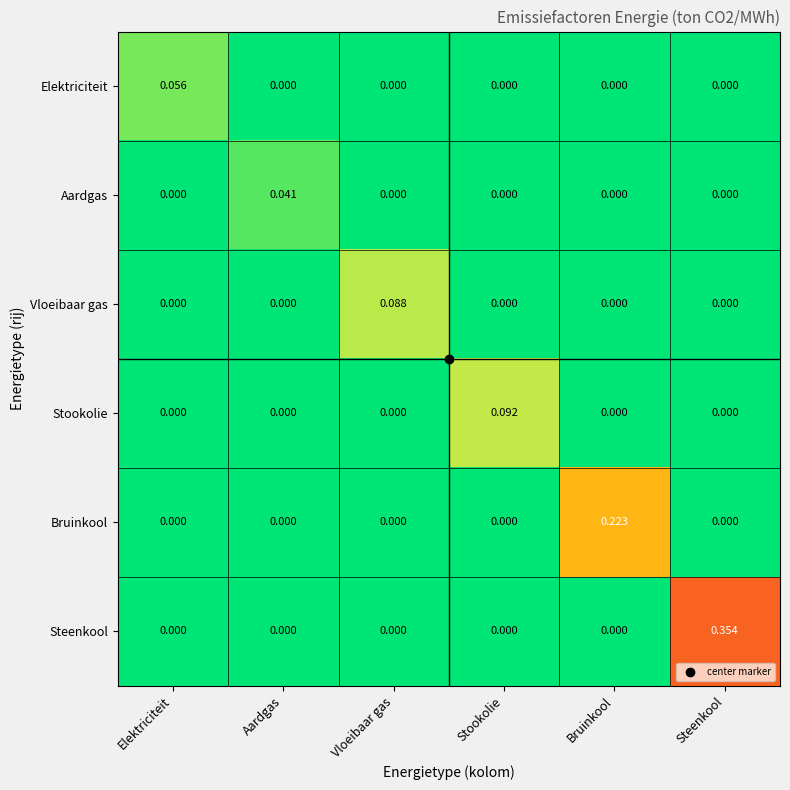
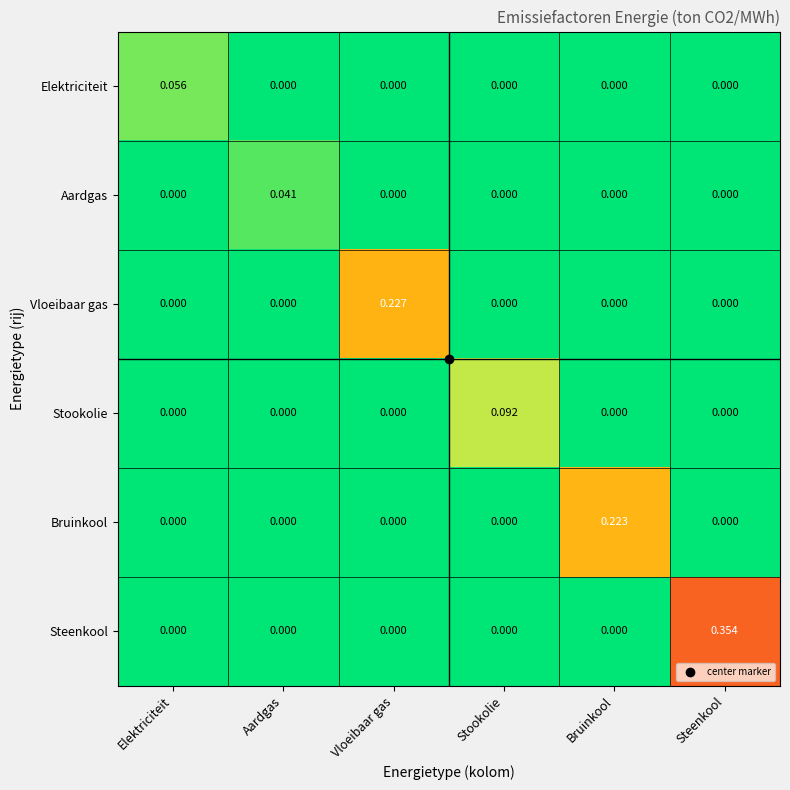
  {
    "Elektriciteit": {
      "Elektriciteit": 0.056,
      "Aardgas": 0.000,
      "Vloeibaar gas": 0.000,
      "Stookolie": 0.000,
      "Bruinkool": 0.000,
      "Steenkool": 0.000
    },
    "Aardgas": {
      "Elektriciteit": 0.000,
      "Aardgas": 0.041,
      "Vloeibaar gas": 0.000,
      "Stookolie": 0.000,
      "Bruinkool": 0.000,
      "Steenkool": 0.000
    },
    "Vloeibaar gas": {
      "Elektriciteit": 0.000,
      "Aardgas": 0.000,
-     "Vloeibaar gas": 0.088,
+     "Vloeibaar gas": 0.227,
      "Stookolie": 0.000,
      "Bruinkool": 0.000,
      "Steenkool": 0.000
    },
    "Stookolie": {
      "Elektriciteit": 0.000,
      "Aardgas": 0.000,
      "Vloeibaar gas": 0.000,
      "Stookolie": 0.092,
      "Bruinkool": 0.000,
      "Steenkool": 0.000
    },
    "Bruinkool": {
      "Elektriciteit": 0.000,
      "Aardgas": 0.000,
      "Vloeibaar gas": 0.000,
      "Stookolie": 0.000,
      "Bruinkool": 0.223,
      "Steenkool": 0.000
    },
    "Steenkool": {
      "Elektriciteit": 0.000,
      "Aardgas": 0.000,
      "Vloeibaar gas": 0.000,
      "Stookolie": 0.000,
      "Bruinkool": 0.000,
      "Steenkool": 0.354
    }
  }
